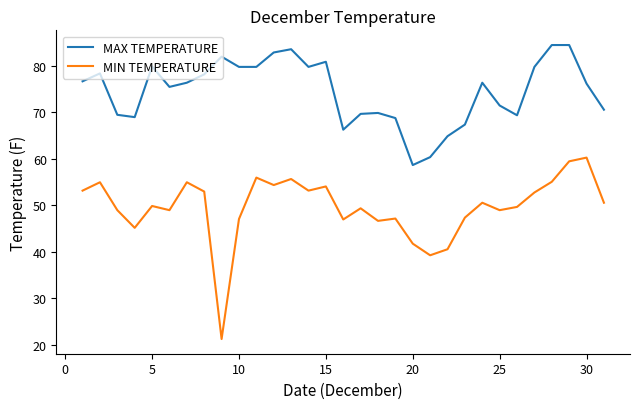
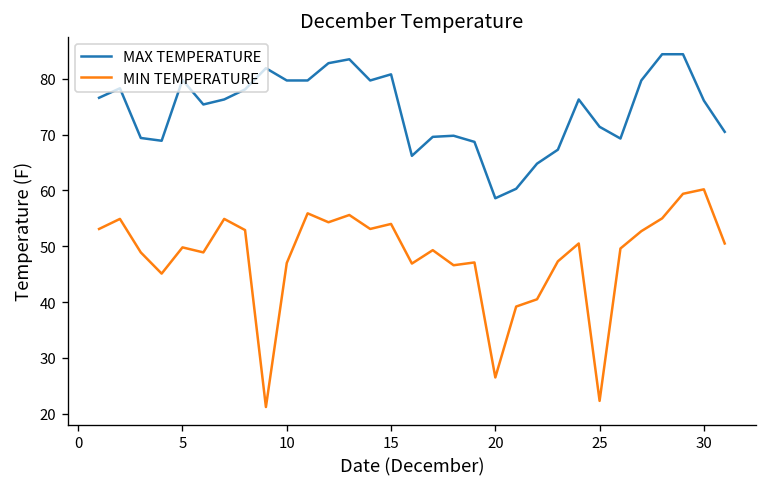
  {
    "MAX TEMPERATURE": {
      "10": 80,
      "15": 81,
      "20": 59,
      "25": 71,
      "30": 76
    },
    "MIN TEMPERATURE": {
      "5": 50,
      "10": 47,
      "15": 54,
-     "20": 42,
-     "25": 49,
+     "20": 27,
+     "25": 22,
      "30": 60
    }
  }
